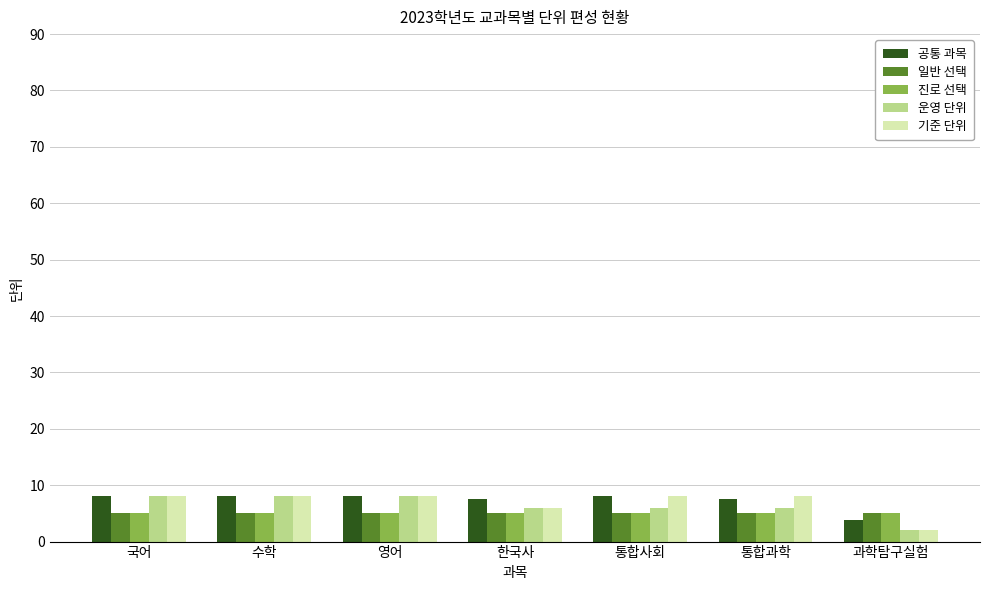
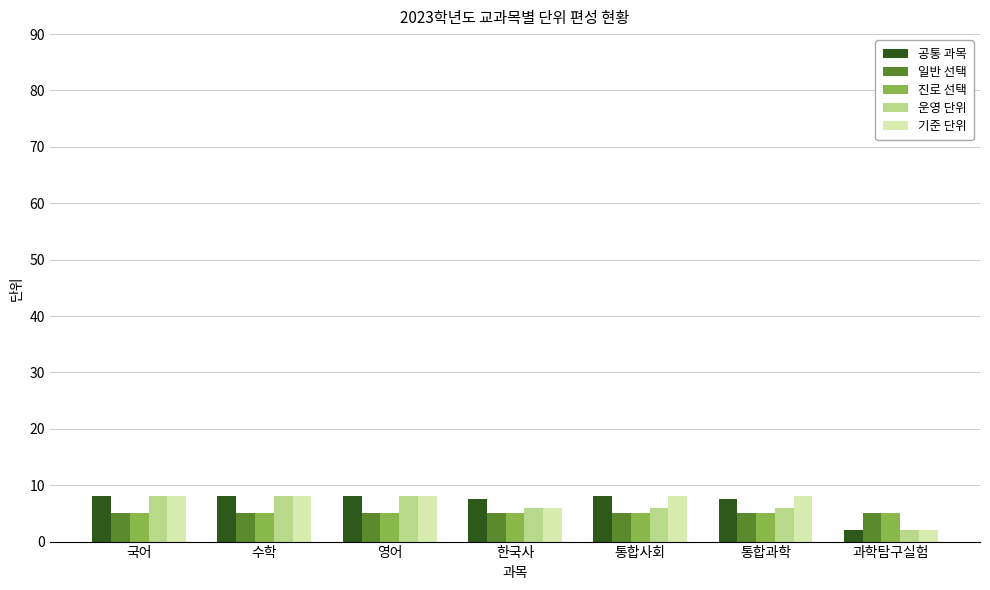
  {
    "공통 과목": {
      "국어": 8,
      "수학": 8,
      "영어": 8,
      "한국사": 8,
      "통합사회": 8,
      "통합과학": 8,
-     "과학탐구실험": 4
+     "과학탐구실험": 2
    },
    "일반 선택": {
      "국어": 5,
      "수학": 5,
      "영어": 5,
      "한국사": 5,
      "통합사회": 5,
      "통합과학": 5,
      "과학탐구실험": 5
    },
    "진로 선택": {
      "국어": 5,
      "수학": 5,
      "영어": 5,
      "한국사": 5,
      "통합사회": 5,
      "통합과학": 5,
      "과학탐구실험": 5
    }
  }
